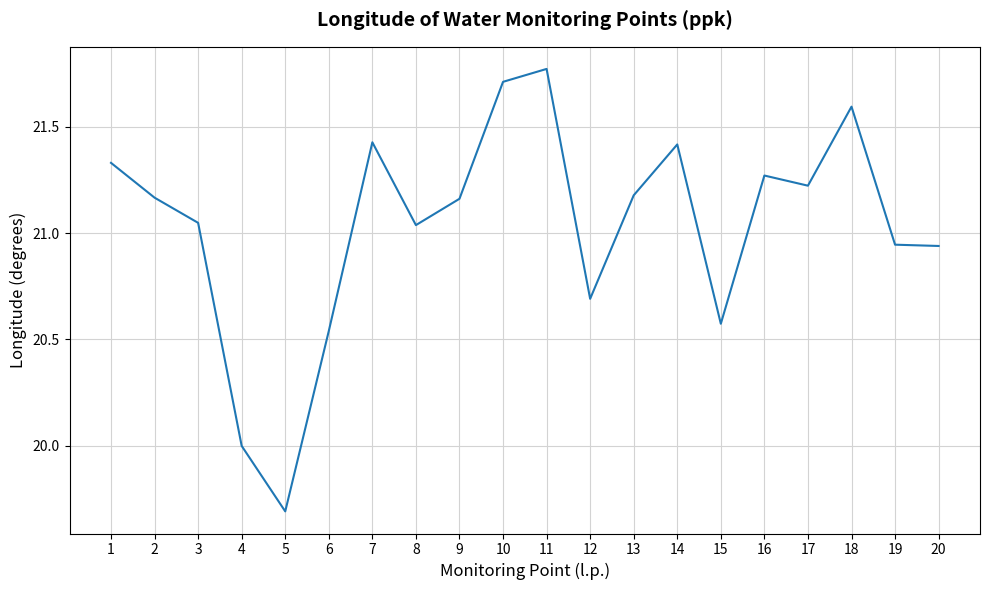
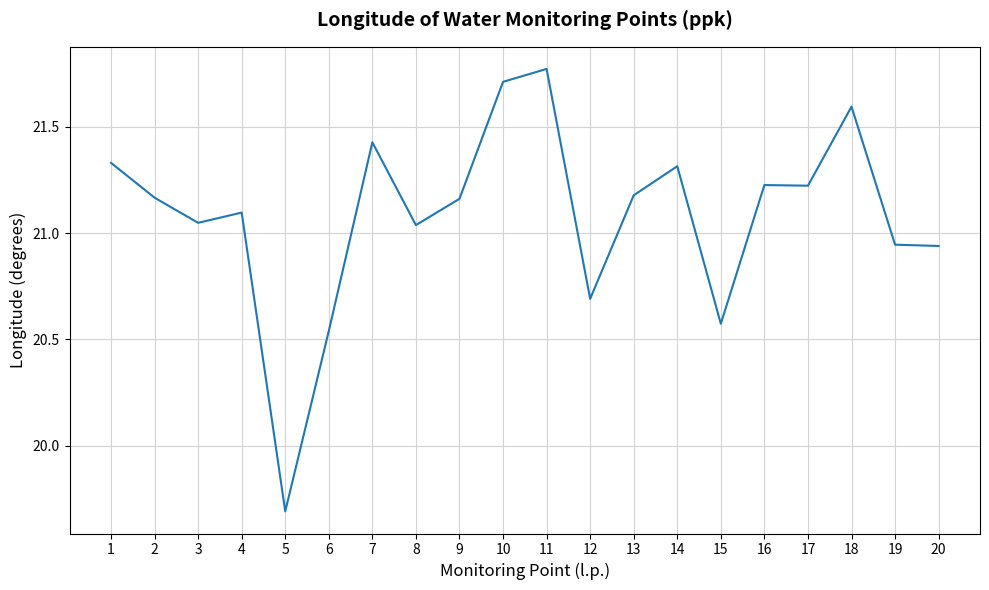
  {
    "1": 21.33,
    "2": 21.17,
    "3": 21.05,
-   "4": 20.00,
+   "4": 21.10,
    "5": 19.69,
    "6": 20.54,
    "7": 21.43,
    "8": 21.04,
    "9": 21.16,
    "10": 21.71,
    "11": 21.77,
    "12": 20.69,
    "13": 21.18,
-   "14": 21.42,
+   "14": 21.32,
    "15": 20.57,
-   "16": 21.27,
+   "16": 21.23,
    "17": 21.22,
    "18": 21.60,
    "19": 20.95,
    "20": 20.94
  }
